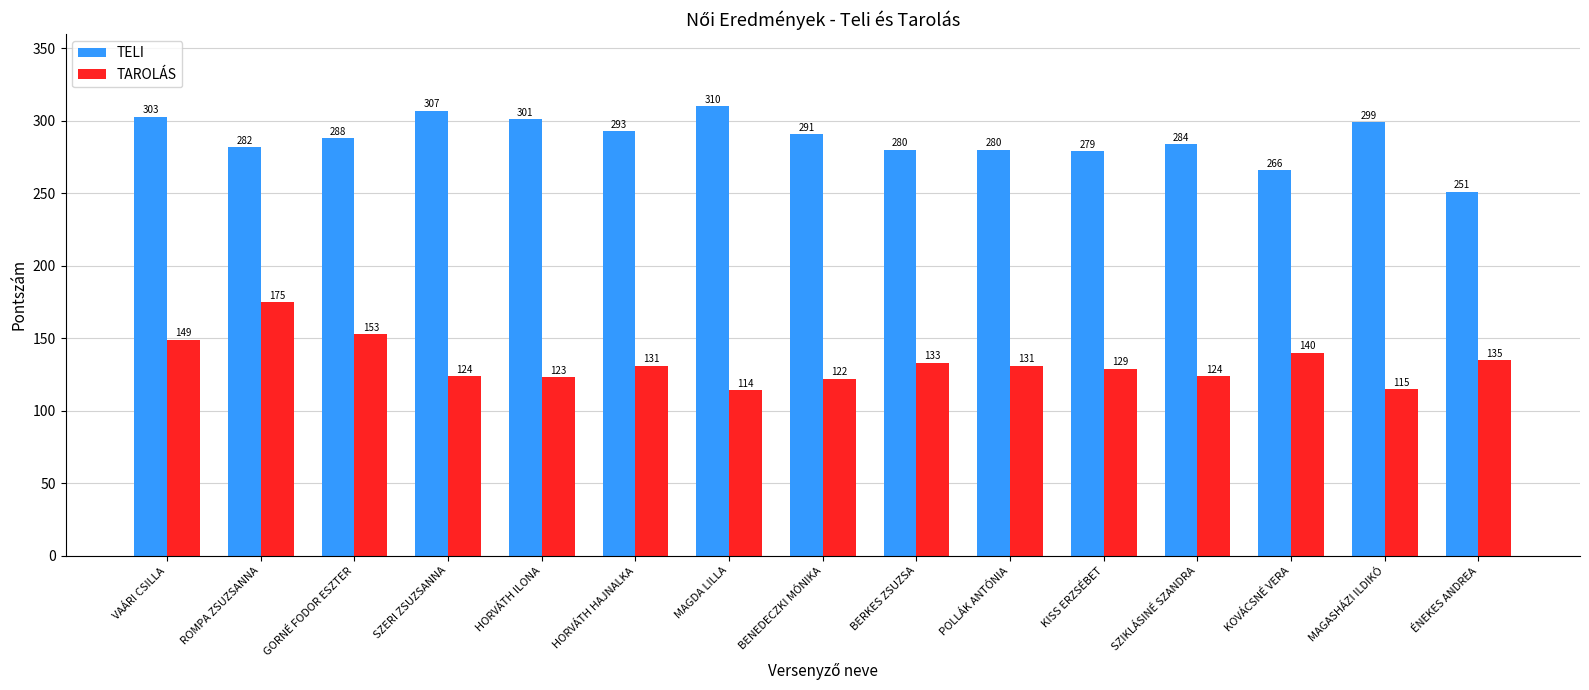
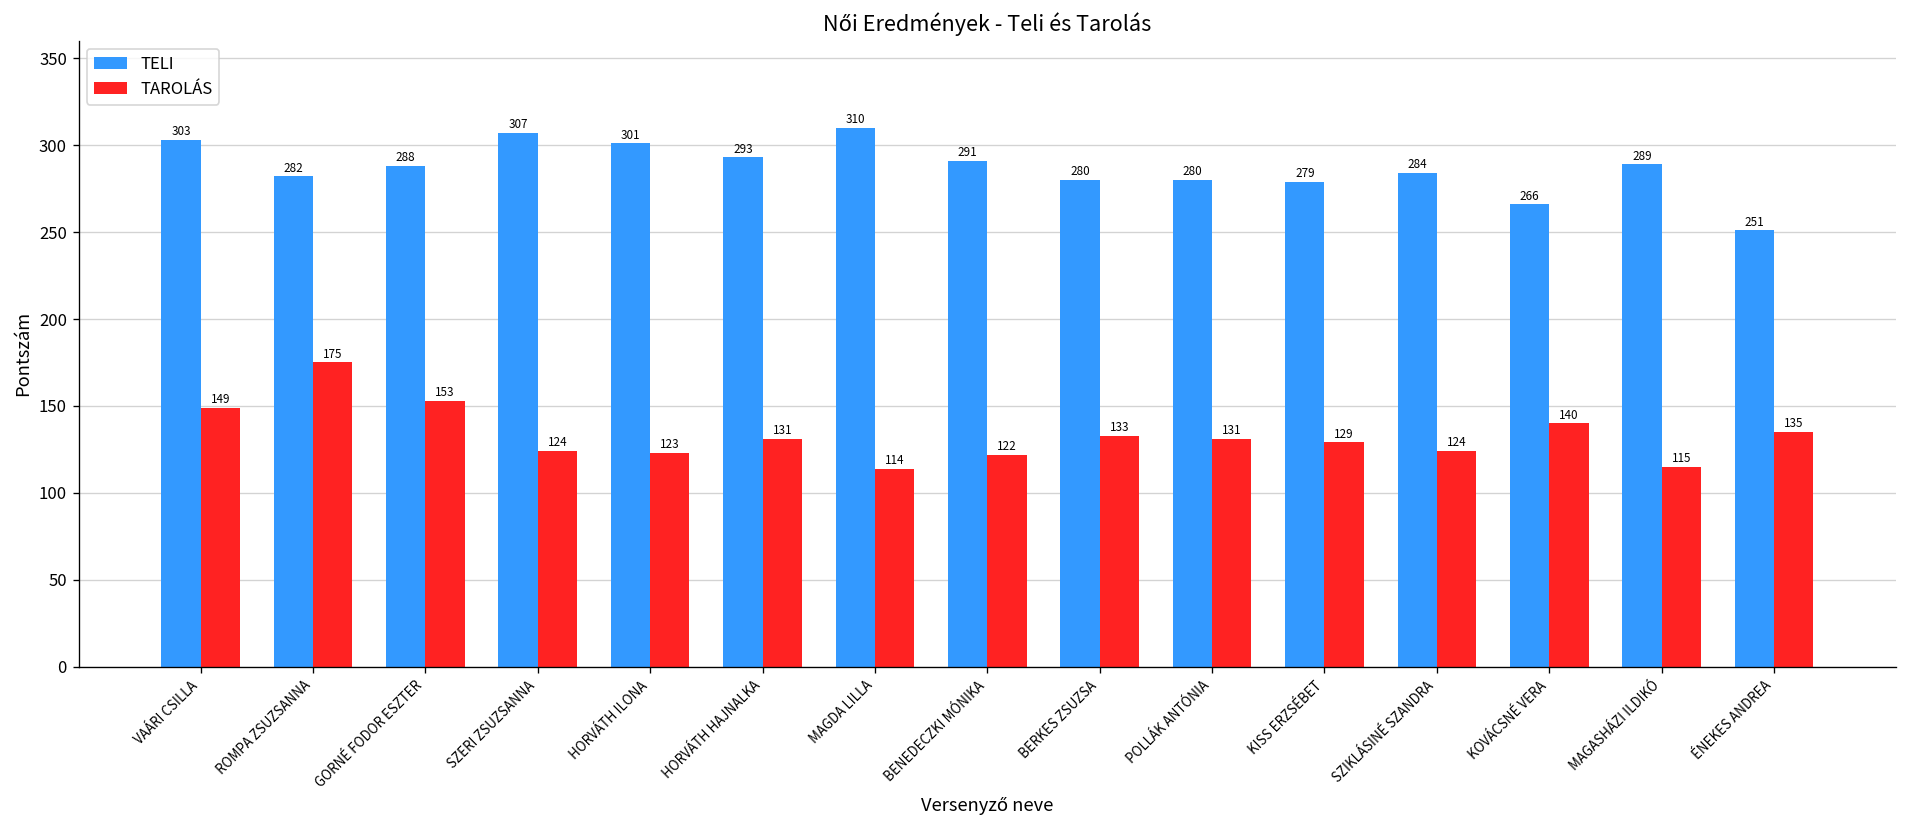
  {
    "TELI": {
      "VAÁRI CSILLA": 303,
      "ROMPA ZSUZSANNA": 282,
      "GORNÉ FODOR ESZTER": 288,
      "SZERI ZSUZSANNA": 307,
      "HORVÁTH ILONA": 301,
      "HORVÁTH HAJNALKA": 293,
      "MAGDA LILLA": 310,
      "BENEDECZKI MÓNIKA": 291,
      "BERKES ZSUZSA": 280,
      "POLLÁK ANTÓNIA": 280,
      "KISS ERZSÉBET": 279,
      "SZIKLÁSINÉ SZANDRA": 284,
      "KOVÁCSNÉ VERA": 266,
-     "MAGASHÁZI ILDIKÓ": 299,
+     "MAGASHÁZI ILDIKÓ": 289,
      "ÉNEKES ANDREA": 251
    },
    "TAROLÁS": {
      "VAÁRI CSILLA": 149,
      "ROMPA ZSUZSANNA": 175,
      "GORNÉ FODOR ESZTER": 153,
      "SZERI ZSUZSANNA": 124,
      "HORVÁTH ILONA": 123,
      "HORVÁTH HAJNALKA": 131,
      "MAGDA LILLA": 114,
      "BENEDECZKI MÓNIKA": 122,
      "BERKES ZSUZSA": 133,
      "POLLÁK ANTÓNIA": 131,
      "KISS ERZSÉBET": 129,
      "SZIKLÁSINÉ SZANDRA": 124,
      "KOVÁCSNÉ VERA": 140,
      "MAGASHÁZI ILDIKÓ": 115,
      "ÉNEKES ANDREA": 135
    }
  }
